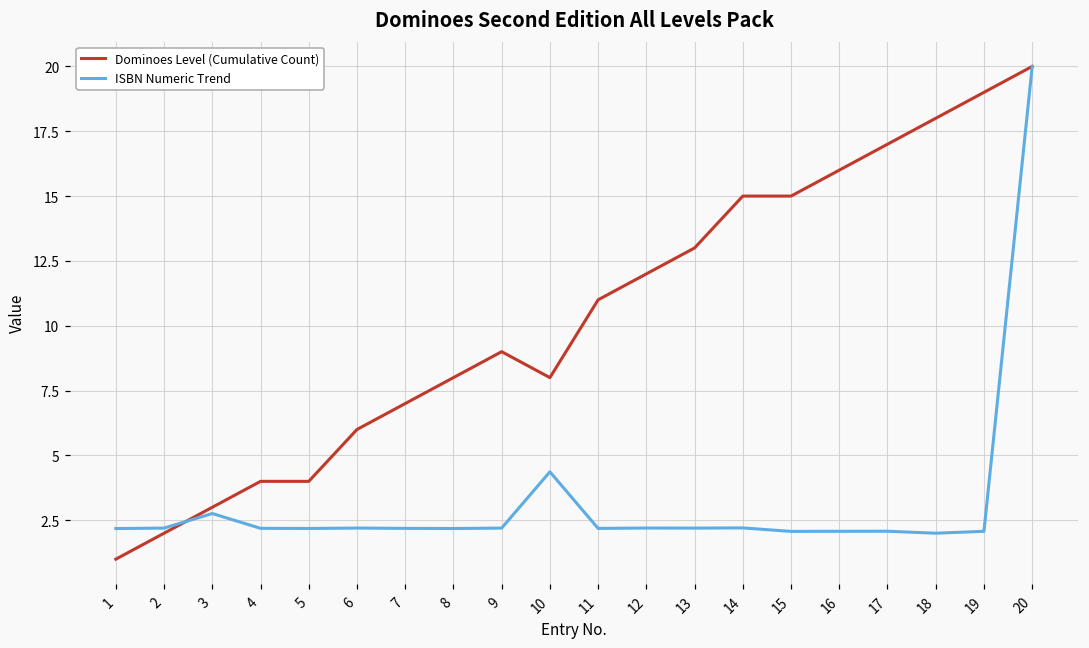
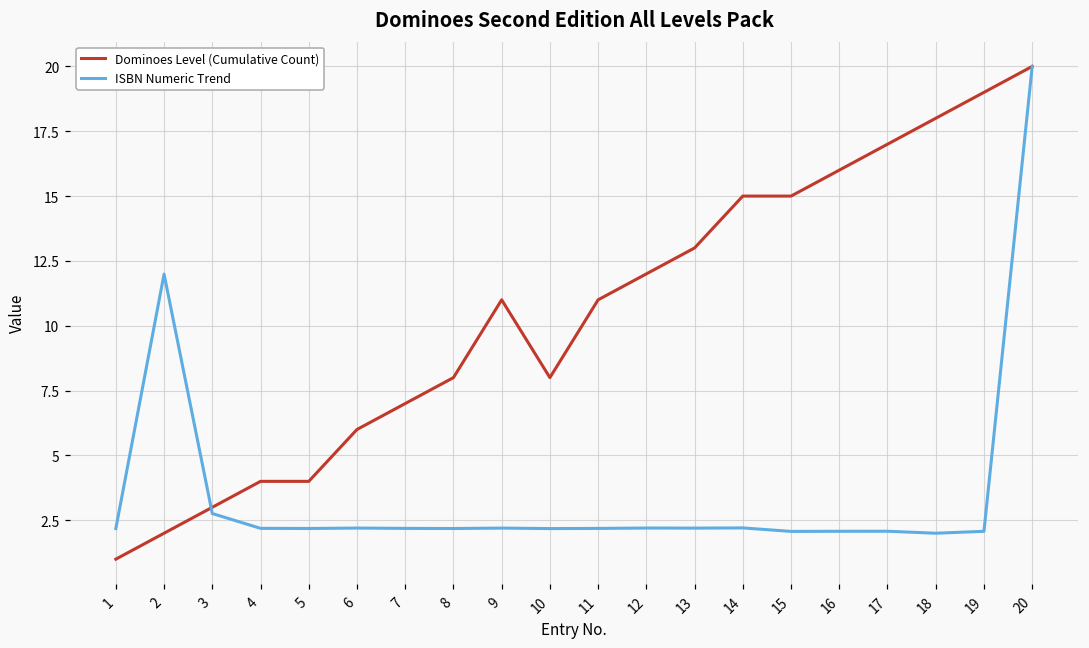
  {
    "Dominoes Level (Cumulative Count)": {
      "1": 1,
      "2": 2,
      "3": 3,
      "4": 4,
      "5": 4,
      "6": 6,
      "7": 7,
      "8": 8,
-     "9": 9,
+     "9": 11,
      "10": 8,
      "11": 11,
      "12": 12,
      "13": 13,
      "14": 15,
      "15": 15,
      "16": 16,
      "17": 17,
      "18": 18,
      "19": 19
    },
    "ISBN Numeric Trend": {
      "1": 2.2,
-     "2": 2.2,
+     "2": 12.0,
      "3": 2.8,
      "4": 2.2,
      "5": 2.2,
      "6": 2.2,
      "7": 2.2,
      "8": 2.2,
      "9": 2.2,
-     "10": 4.4,
+     "10": 2.2,
      "11": 2.2,
      "12": 2.2,
      "13": 2.2,
      "14": 2.2,
      "15": 2.1,
      "16": 2.1,
      "17": 2.1,
      "18": 2.0,
      "19": 2.1
    }
  }
